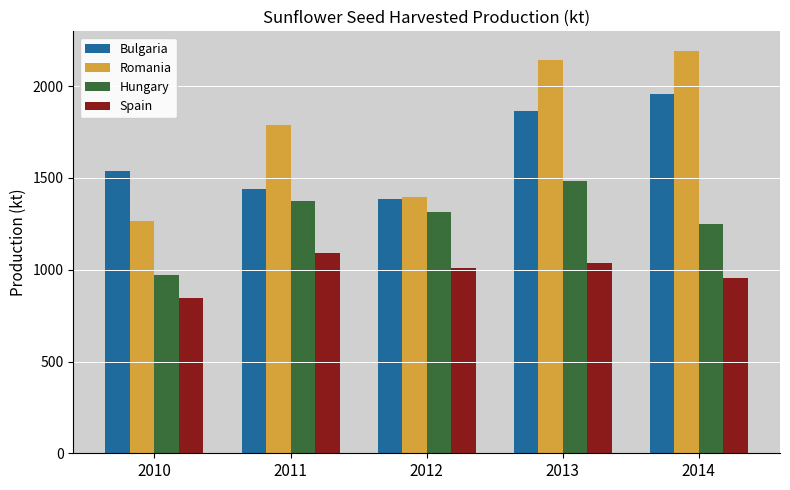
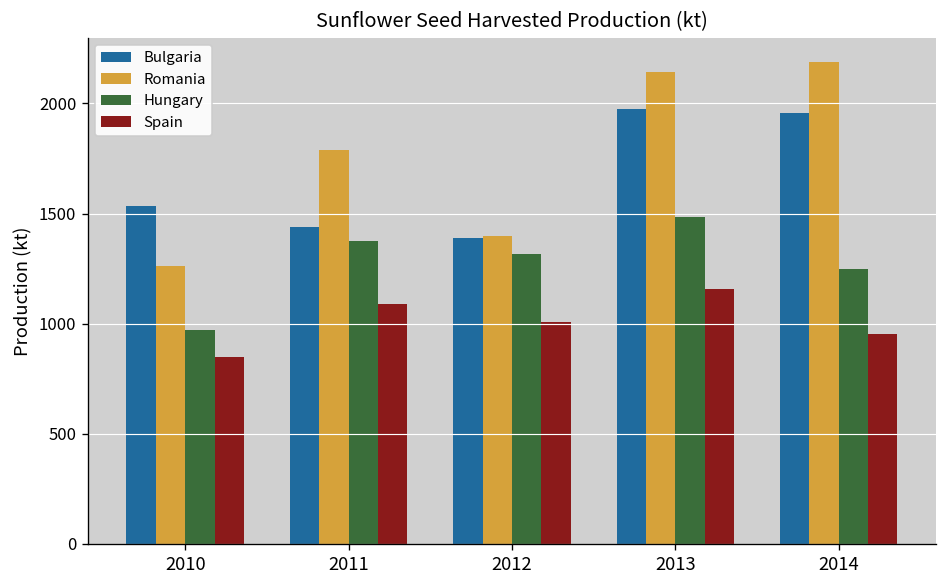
  {
    "Bulgaria": {
      "2010": 1540,
      "2011": 1440,
      "2012": 1390,
-     "2013": 1860,
+     "2013": 1970,
      "2014": 1960
    },
    "Romania": {
      "2010": 1260,
      "2011": 1790,
      "2012": 1400,
      "2013": 2140,
      "2014": 2190
    },
    "Hungary": {
      "2010": 970,
      "2011": 1370,
      "2012": 1320,
      "2013": 1480,
      "2014": 1250
    },
    "Spain": {
      "2010": 850,
      "2011": 1090,
      "2012": 1010,
-     "2013": 1040,
+     "2013": 1160,
      "2014": 950
    }
  }
